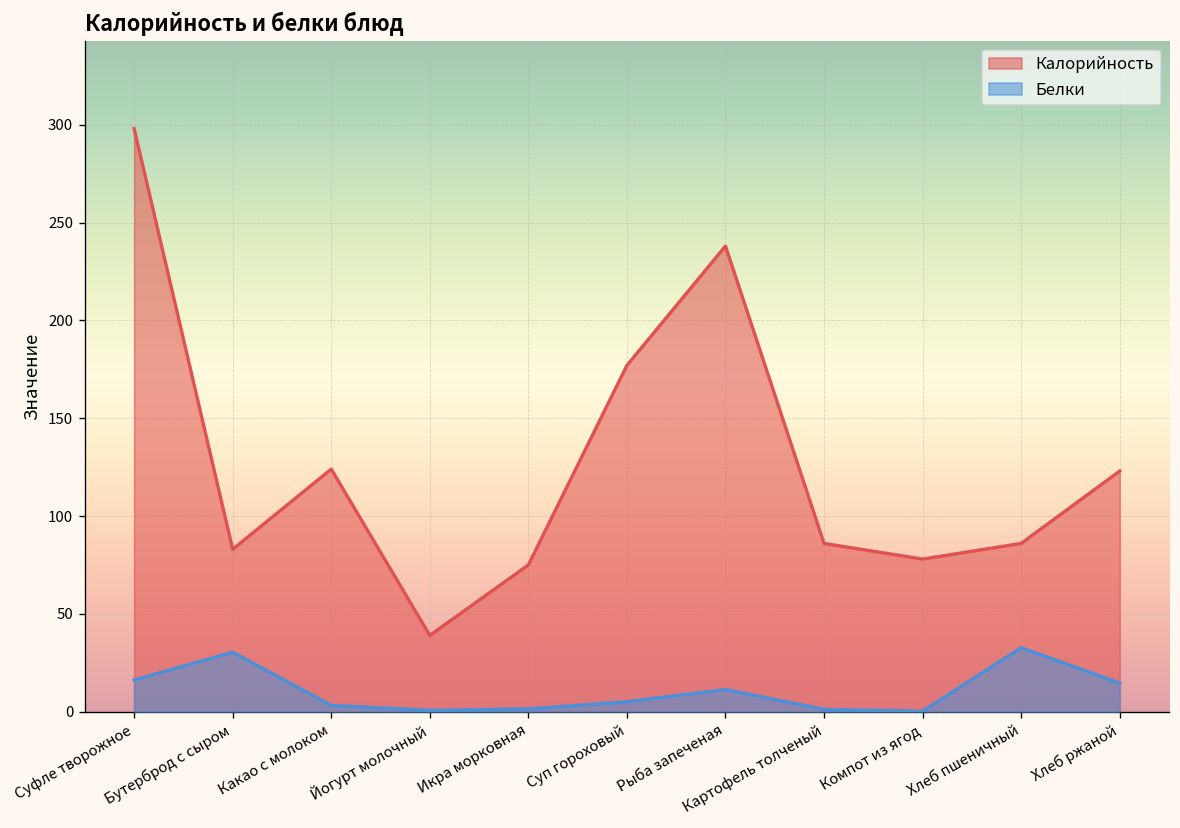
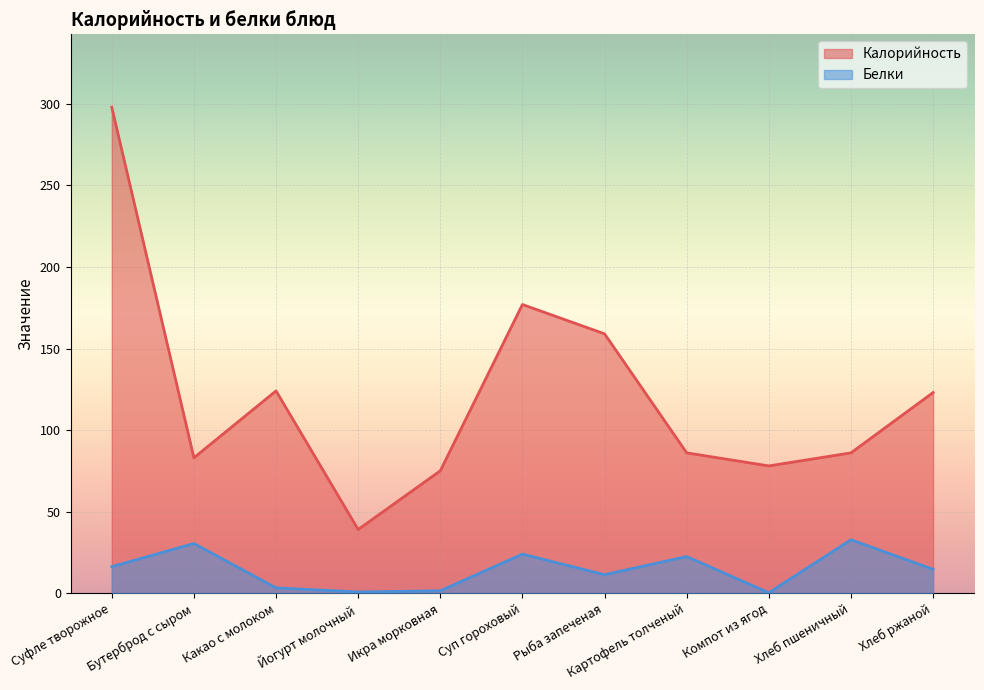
  {
    "Калорийность": {
      "Суфле творожное": 298,
      "Бутерброд с сыром": 83,
      "Какао с молоком": 124,
      "Йогурт молочный": 39,
      "Икра морковная": 75,
      "Суп гороховый": 177,
-     "Рыба запеченая": 238,
+     "Рыба запеченая": 159,
      "Картофель толченый": 86,
      "Компот из ягод": 78,
      "Хлеб пшеничный": 86,
      "Хлеб ржаной": 123
    },
    "Белки": {
      "Суфле творожное": 16,
      "Бутерброд с сыром": 30,
      "Какао с молоком": 3,
      "Йогурт молочный": 1,
      "Икра морковная": 1,
-     "Суп гороховый": 5,
+     "Суп гороховый": 24,
      "Рыба запеченая": 11,
-     "Картофель толченый": 1,
+     "Картофель толченый": 22,
      "Компот из ягод": 0,
      "Хлеб пшеничный": 33,
      "Хлеб ржаной": 15
    }
  }
